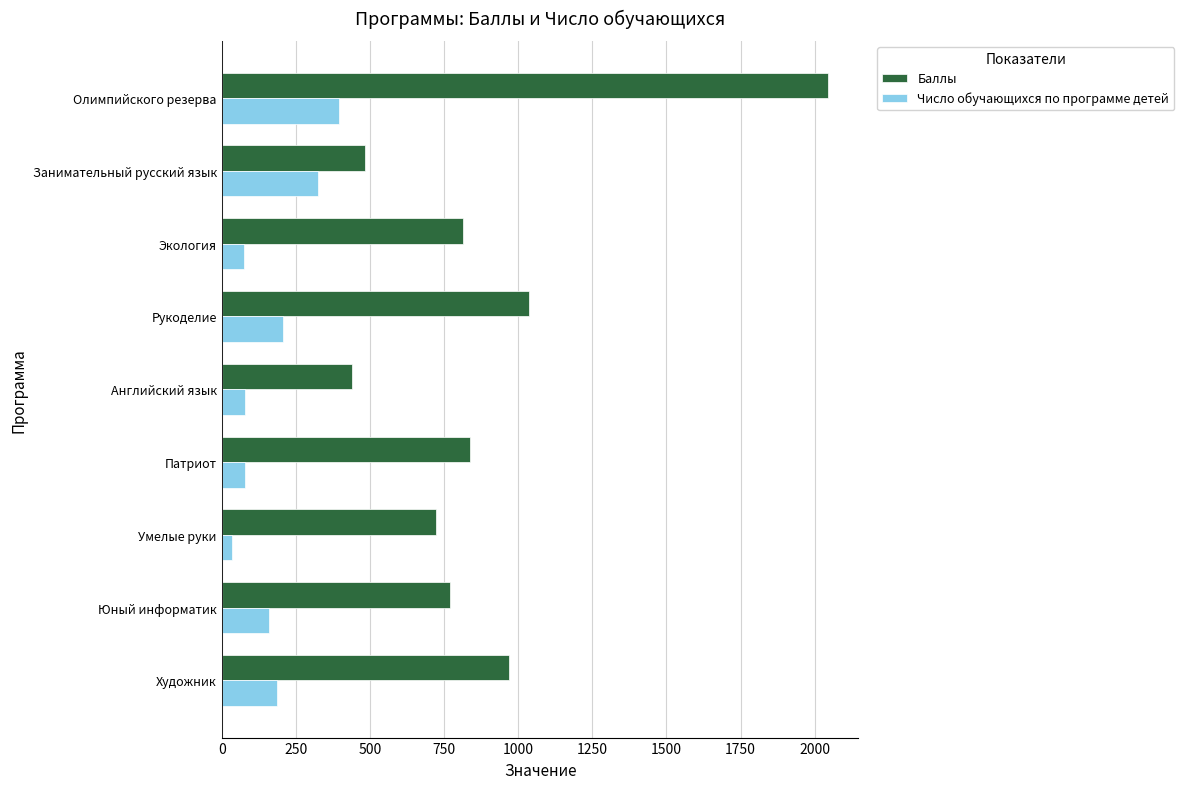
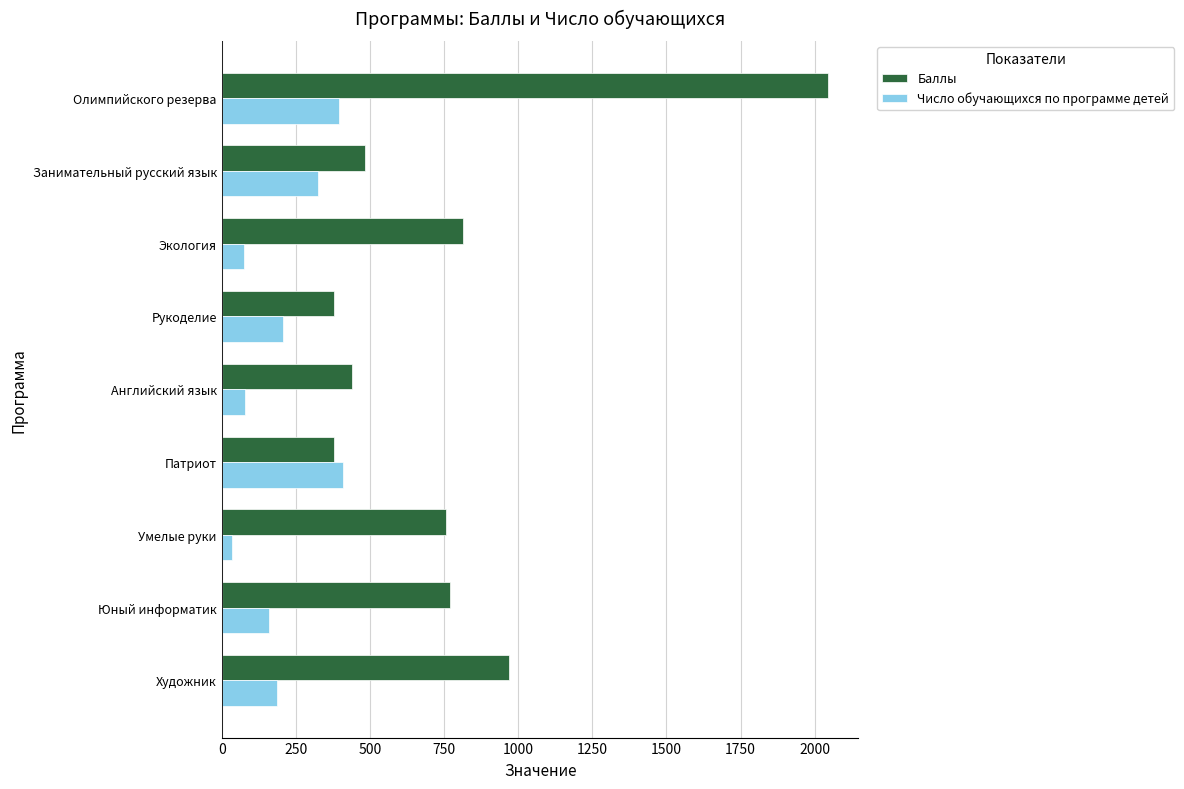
  {
    "Баллы": {
      "Олимпийского резерва": 2050,
      "Занимательный русский язык": 490,
      "Экология": 820,
-     "Рукоделие": 1040,
+     "Рукоделие": 380,
      "Английский язык": 440,
-     "Патриот": 840,
-     "Умелые руки": 720,
+     "Патриот": 380,
+     "Умелые руки": 760,
      "Юный информатик": 770,
      "Художник": 970
    },
    "Число обучающихся по программе детей": {
      "Олимпийского резерва": 400,
      "Занимательный русский язык": 330,
      "Экология": 70,
      "Рукоделие": 210,
      "Английский язык": 80,
-     "Патриот": 80,
+     "Патриот": 410,
      "Умелые руки": 40,
      "Юный информатик": 160,
      "Художник": 190
    }
  }
